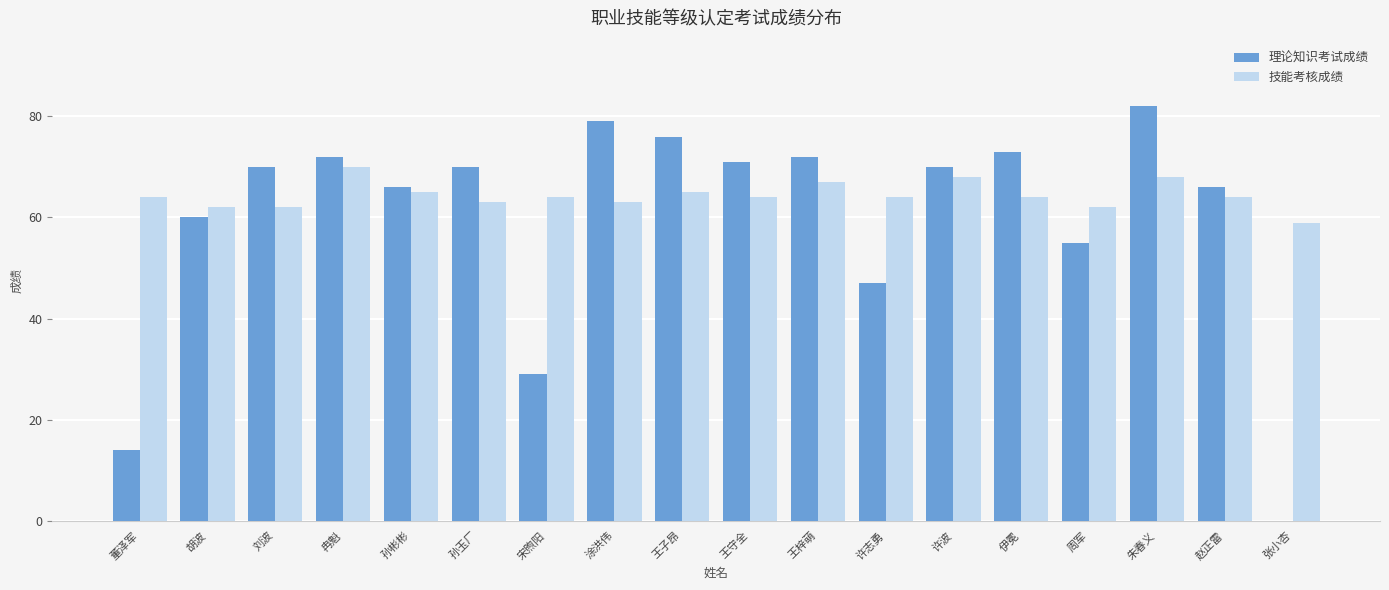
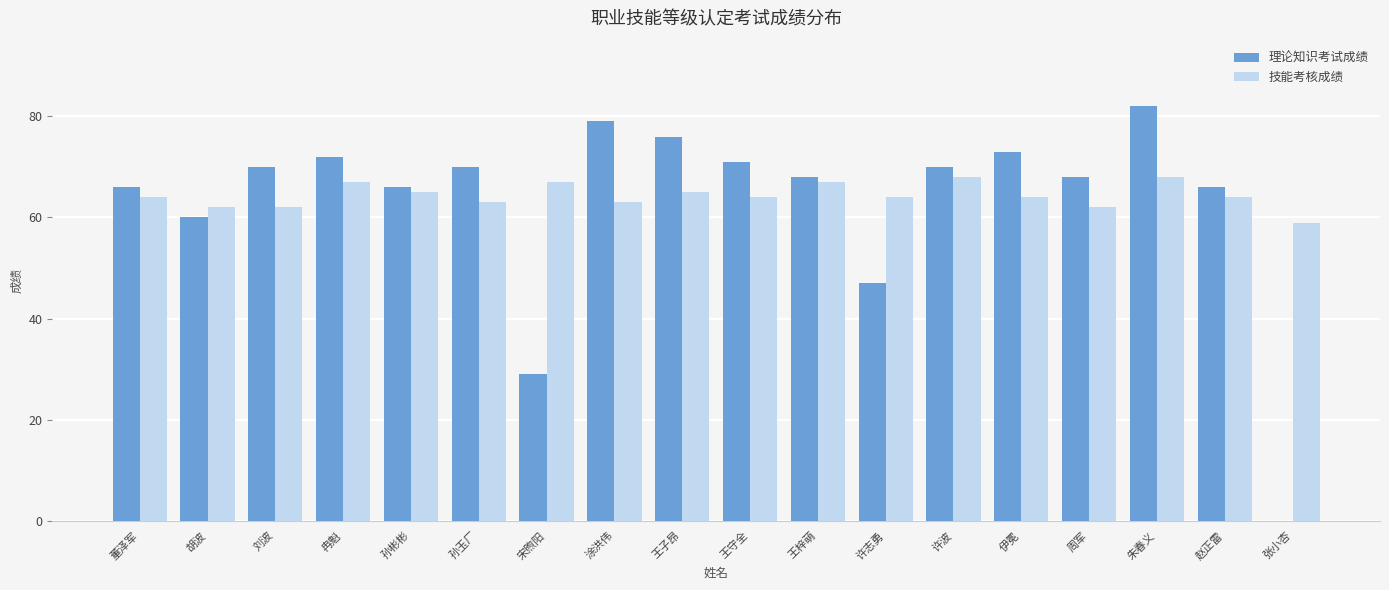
  {
    "理论知识考试成绩": {
-     "董泽军": 14,
+     "董泽军": 66,
      "胡波": 60,
      "刘波": 70,
      "冉魁": 72,
      "孙彬彬": 66,
      "孙玉厂": 70,
      "宋煦阳": 29,
      "涂洪伟": 79,
      "王子昂": 76,
      "王守全": 71,
-     "王梓萌": 72,
+     "王梓萌": 68,
      "许志勇": 47,
      "许波": 70,
      "伊冕": 73,
-     "周军": 55,
+     "周军": 68,
      "朱春义": 82,
      "赵正雷": 66,
      "张小杏": 0
    },
    "技能考核成绩": {
      "董泽军": 64,
      "胡波": 62,
      "刘波": 62,
-     "冉魁": 70,
+     "冉魁": 67,
      "孙彬彬": 65,
      "孙玉厂": 63,
-     "宋煦阳": 64,
+     "宋煦阳": 67,
      "涂洪伟": 63,
      "王子昂": 65,
      "王守全": 64,
      "王梓萌": 67,
      "许志勇": 64,
      "许波": 68,
      "伊冕": 64,
      "周军": 62,
      "朱春义": 68,
      "赵正雷": 64,
      "张小杏": 59
    }
  }
